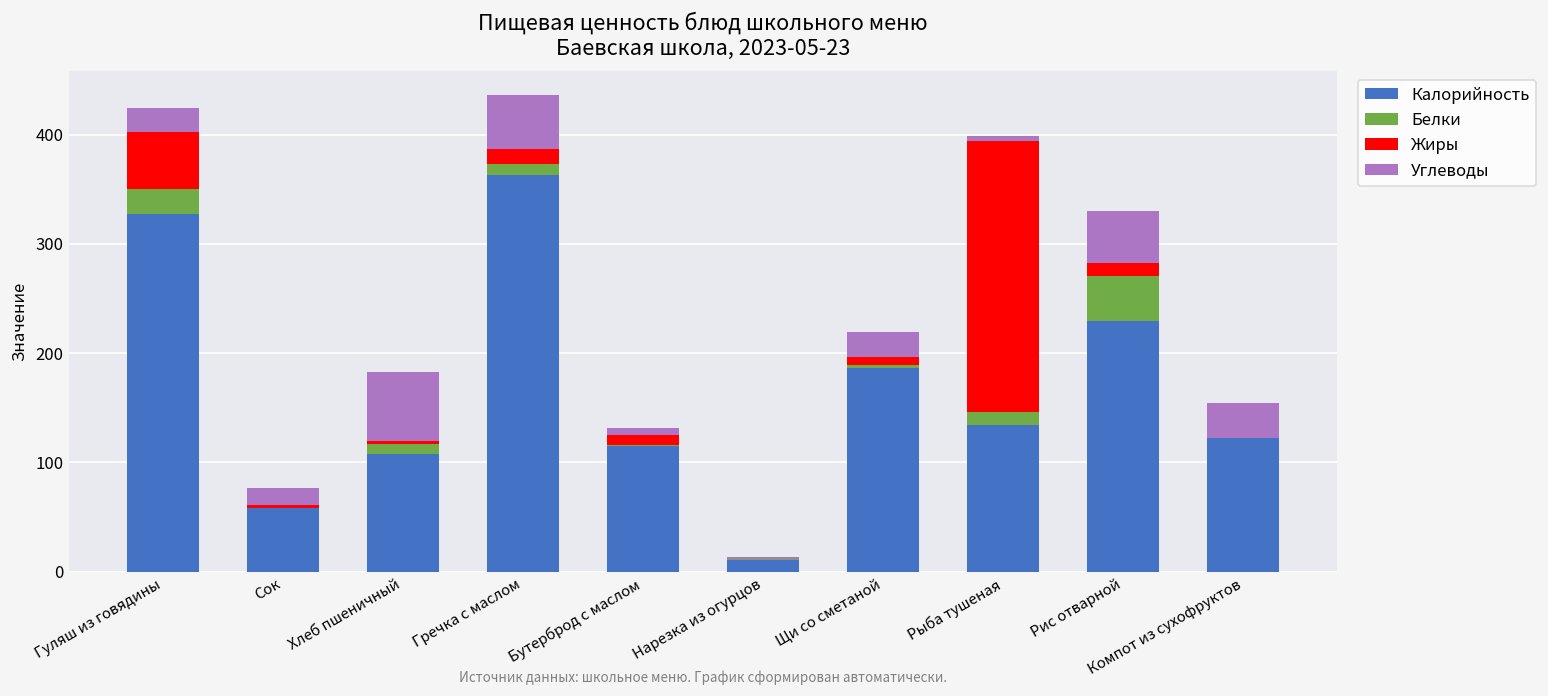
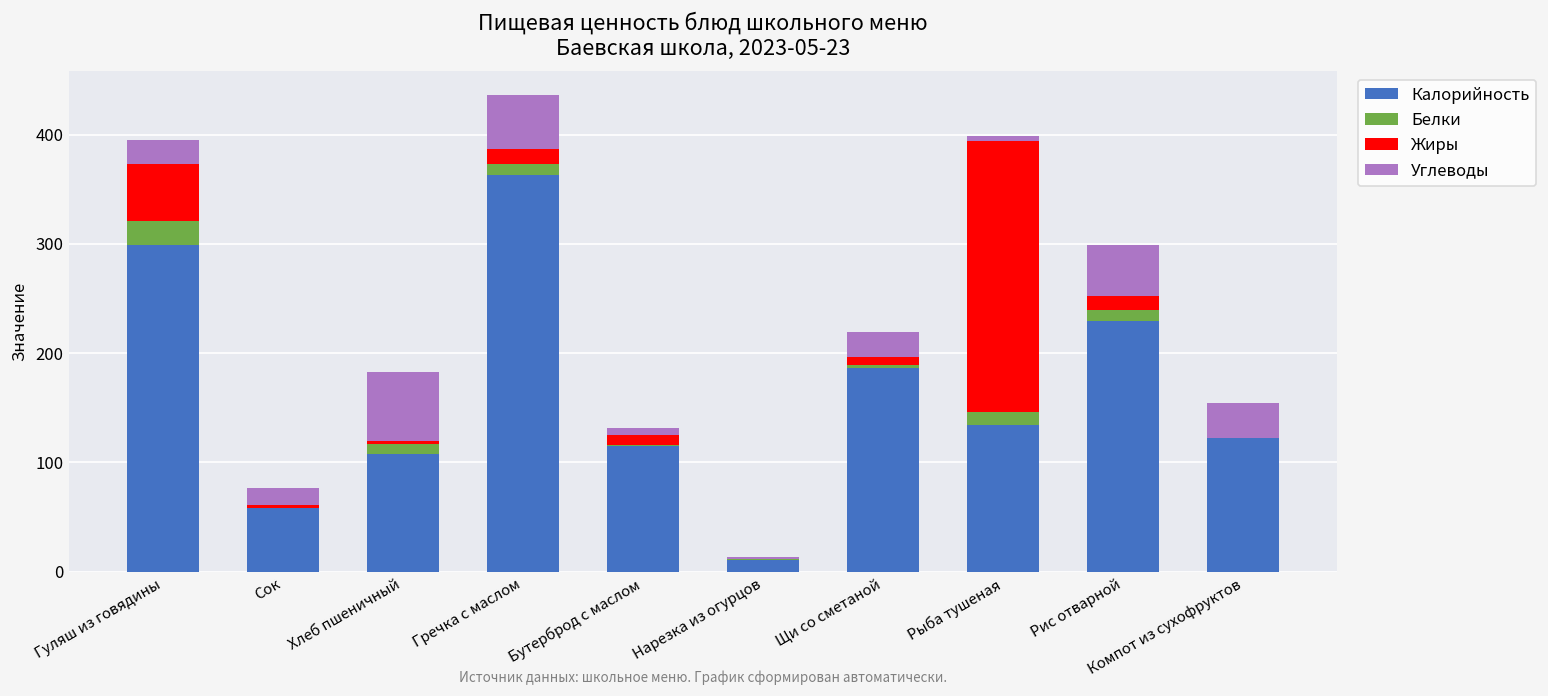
  {
    "Калорийность": {
-     "Гуляш из говядины": 330,
+     "Гуляш из говядины": 300,
      "Сок": 60,
      "Хлеб пшеничный": 110,
      "Гречка с маслом": 360,
      "Бутерброд с маслом": 120,
      "Нарезка из огурцов": 10,
      "Щи со сметаной": 190,
      "Рыба тушеная": 130,
      "Рис отварной": 230,
      "Компот из сухофруктов": 120
    },
    "Белки": {
      "Гуляш из говядины": 20,
      "Хлеб пшеничный": 10,
      "Гречка с маслом": 10,
      "Щи со сметаной": 0,
      "Рыба тушеная": 10,
-     "Рис отварной": 40
+     "Рис отварной": 10
    },
    "Жиры": {
      "Гуляш из говядины": 50,
      "Сок": 0,
      "Хлеб пшеничный": 0,
      "Гречка с маслом": 10,
      "Бутерброд с маслом": 10,
      "Щи со сметаной": 10,
      "Рыба тушеная": 250,
      "Рис отварной": 10,
      "Компот из сухофруктов": 0
    },
    "Углеводы": {
      "Гуляш из говядины": 20,
      "Сок": 20,
      "Хлеб пшеничный": 60,
      "Гречка с маслом": 50,
      "Бутерброд с маслом": 10,
      "Щи со сметаной": 20,
      "Рыба тушеная": 10,
      "Рис отварной": 50,
      "Компот из сухофруктов": 30
    }
  }
